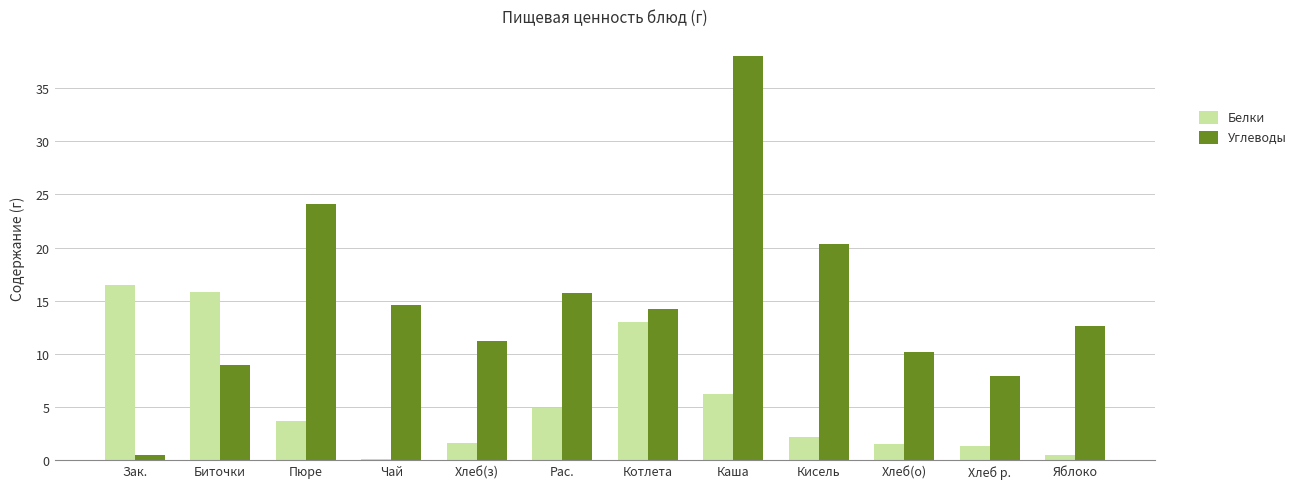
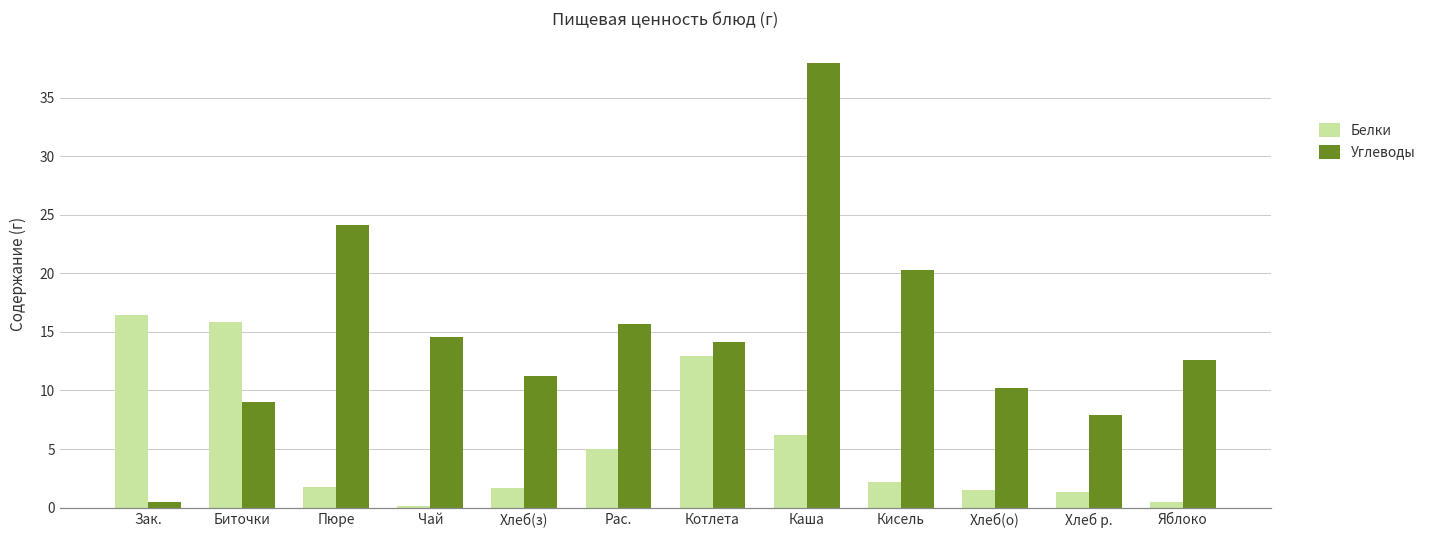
  {
    "Белки": {
      "Зак.": 16.5,
      "Биточки": 15.8,
-     "Пюре": 3.7,
+     "Пюре": 1.8,
      "Хлеб(з)": 1.7,
      "Рас.": 5.0,
      "Котлета": 13.0,
      "Каша": 6.2,
      "Кисель": 2.2,
      "Хлеб(о)": 1.5,
      "Хлеб р.": 1.3,
      "Яблоко": 0.5
    },
    "Углеводы": {
      "Зак.": 0.5,
      "Биточки": 9.0,
      "Пюре": 24.1,
      "Чай": 14.6,
      "Хлеб(з)": 11.2,
      "Рас.": 15.7,
      "Котлета": 14.2,
      "Каша": 38.0,
      "Кисель": 20.3,
      "Хлеб(о)": 10.2,
      "Хлеб р.": 7.9,
      "Яблоко": 12.6
    }
  }
